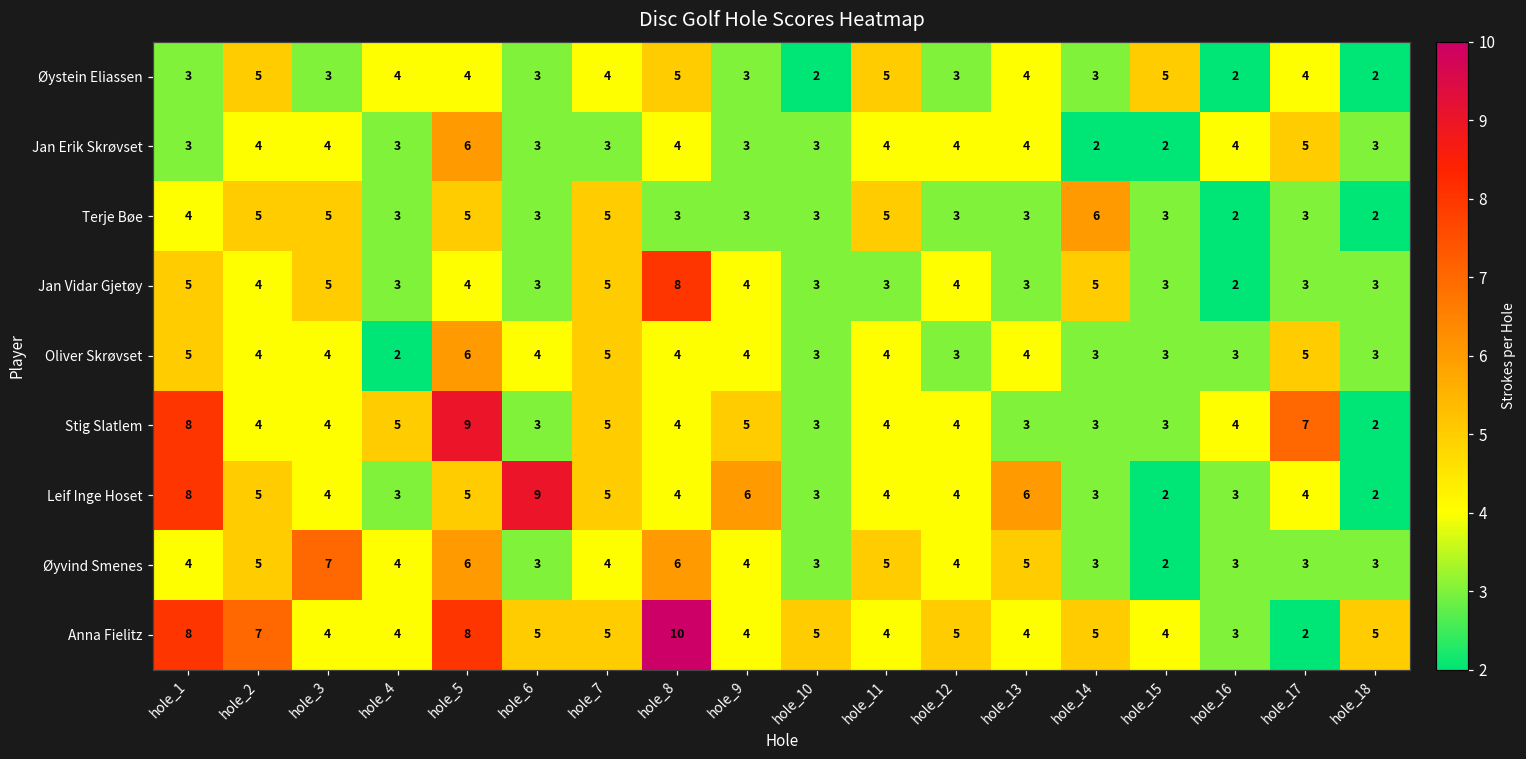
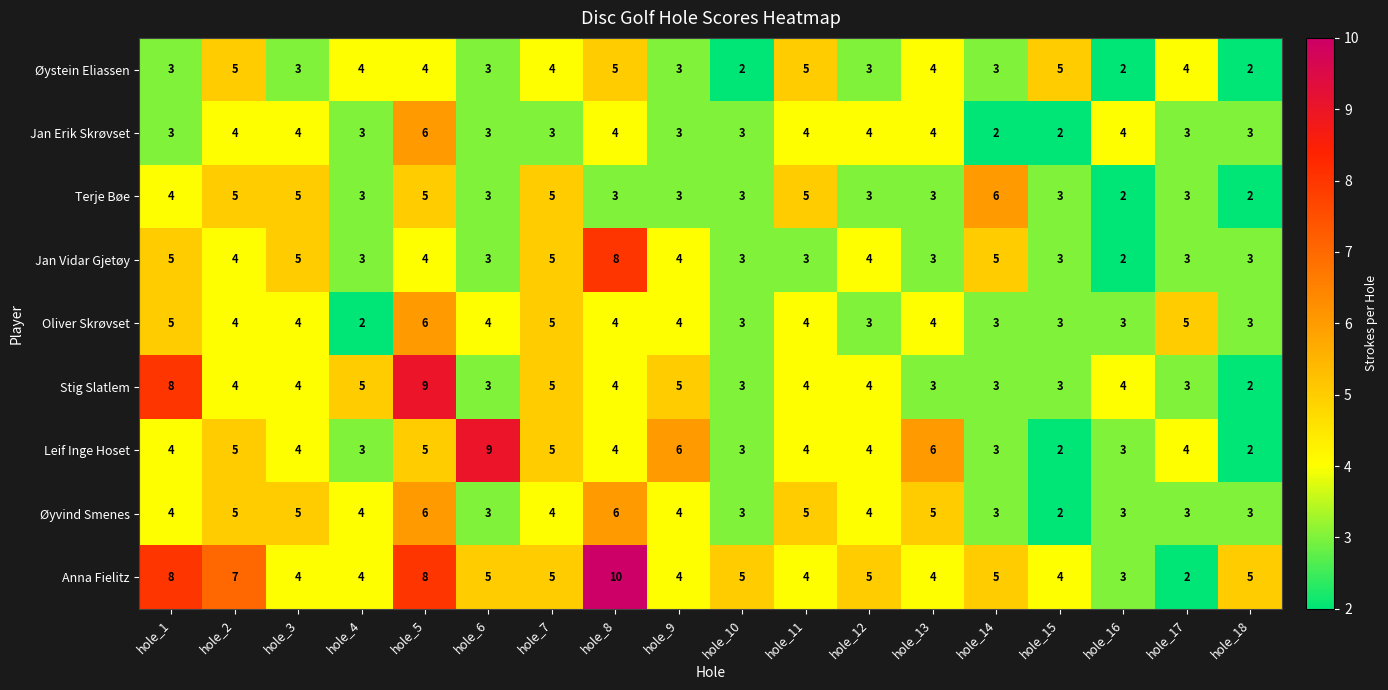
  {
    "Øystein Eliassen": {
      "hole_1": 3,
      "hole_2": 5,
      "hole_3": 3,
      "hole_4": 4,
      "hole_5": 4,
      "hole_6": 3,
      "hole_7": 4,
      "hole_8": 5,
      "hole_9": 3,
      "hole_10": 2,
      "hole_11": 5,
      "hole_12": 3,
      "hole_13": 4,
      "hole_14": 3,
      "hole_15": 5,
      "hole_16": 2,
      "hole_17": 4,
      "hole_18": 2
    },
    "Jan Erik Skrøvset": {
      "hole_1": 3,
      "hole_2": 4,
      "hole_3": 4,
      "hole_4": 3,
      "hole_5": 6,
      "hole_6": 3,
      "hole_7": 3,
      "hole_8": 4,
      "hole_9": 3,
      "hole_10": 3,
      "hole_11": 4,
      "hole_12": 4,
      "hole_13": 4,
      "hole_14": 2,
      "hole_15": 2,
      "hole_16": 4,
-     "hole_17": 5,
+     "hole_17": 3,
      "hole_18": 3
    },
    "Terje Bøe": {
      "hole_1": 4,
      "hole_2": 5,
      "hole_3": 5,
      "hole_4": 3,
      "hole_5": 5,
      "hole_6": 3,
      "hole_7": 5,
      "hole_8": 3,
      "hole_9": 3,
      "hole_10": 3,
      "hole_11": 5,
      "hole_12": 3,
      "hole_13": 3,
      "hole_14": 6,
      "hole_15": 3,
      "hole_16": 2,
      "hole_17": 3,
      "hole_18": 2
    },
    "Jan Vidar Gjetøy": {
      "hole_1": 5,
      "hole_2": 4,
      "hole_3": 5,
      "hole_4": 3,
      "hole_5": 4,
      "hole_6": 3,
      "hole_7": 5,
      "hole_8": 8,
      "hole_9": 4,
      "hole_10": 3,
      "hole_11": 3,
      "hole_12": 4,
      "hole_13": 3,
      "hole_14": 5,
      "hole_15": 3,
      "hole_16": 2,
      "hole_17": 3,
      "hole_18": 3
    },
    "Oliver Skrøvset": {
      "hole_1": 5,
      "hole_2": 4,
      "hole_3": 4,
      "hole_4": 2,
      "hole_5": 6,
      "hole_6": 4,
      "hole_7": 5,
      "hole_8": 4,
      "hole_9": 4,
      "hole_10": 3,
      "hole_11": 4,
      "hole_12": 3,
      "hole_13": 4,
      "hole_14": 3,
      "hole_15": 3,
      "hole_16": 3,
      "hole_17": 5,
      "hole_18": 3
    },
    "Stig Slatlem": {
      "hole_1": 8,
      "hole_2": 4,
      "hole_3": 4,
      "hole_4": 5,
      "hole_5": 9,
      "hole_6": 3,
      "hole_7": 5,
      "hole_8": 4,
      "hole_9": 5,
      "hole_10": 3,
      "hole_11": 4,
      "hole_12": 4,
      "hole_13": 3,
      "hole_14": 3,
      "hole_15": 3,
      "hole_16": 4,
-     "hole_17": 7,
+     "hole_17": 3,
      "hole_18": 2
    },
    "Leif Inge Hoset": {
-     "hole_1": 8,
+     "hole_1": 4,
      "hole_2": 5,
      "hole_3": 4,
      "hole_4": 3,
      "hole_5": 5,
      "hole_6": 9,
      "hole_7": 5,
      "hole_8": 4,
      "hole_9": 6,
      "hole_10": 3,
      "hole_11": 4,
      "hole_12": 4,
      "hole_13": 6,
      "hole_14": 3,
      "hole_15": 2,
      "hole_16": 3,
      "hole_17": 4,
      "hole_18": 2
    },
    "Øyvind Smenes": {
      "hole_1": 4,
      "hole_2": 5,
-     "hole_3": 7,
+     "hole_3": 5,
      "hole_4": 4,
      "hole_5": 6,
      "hole_6": 3,
      "hole_7": 4,
      "hole_8": 6,
      "hole_9": 4,
      "hole_10": 3,
      "hole_11": 5,
      "hole_12": 4,
      "hole_13": 5,
      "hole_14": 3,
      "hole_15": 2,
      "hole_16": 3,
      "hole_17": 3,
      "hole_18": 3
    },
    "Anna Fielitz": {
      "hole_1": 8,
      "hole_2": 7,
      "hole_3": 4,
      "hole_4": 4,
      "hole_5": 8,
      "hole_6": 5,
      "hole_7": 5,
      "hole_8": 10,
      "hole_9": 4,
      "hole_10": 5,
      "hole_11": 4,
      "hole_12": 5,
      "hole_13": 4,
      "hole_14": 5,
      "hole_15": 4,
      "hole_16": 3,
      "hole_17": 2,
      "hole_18": 5
    }
  }
